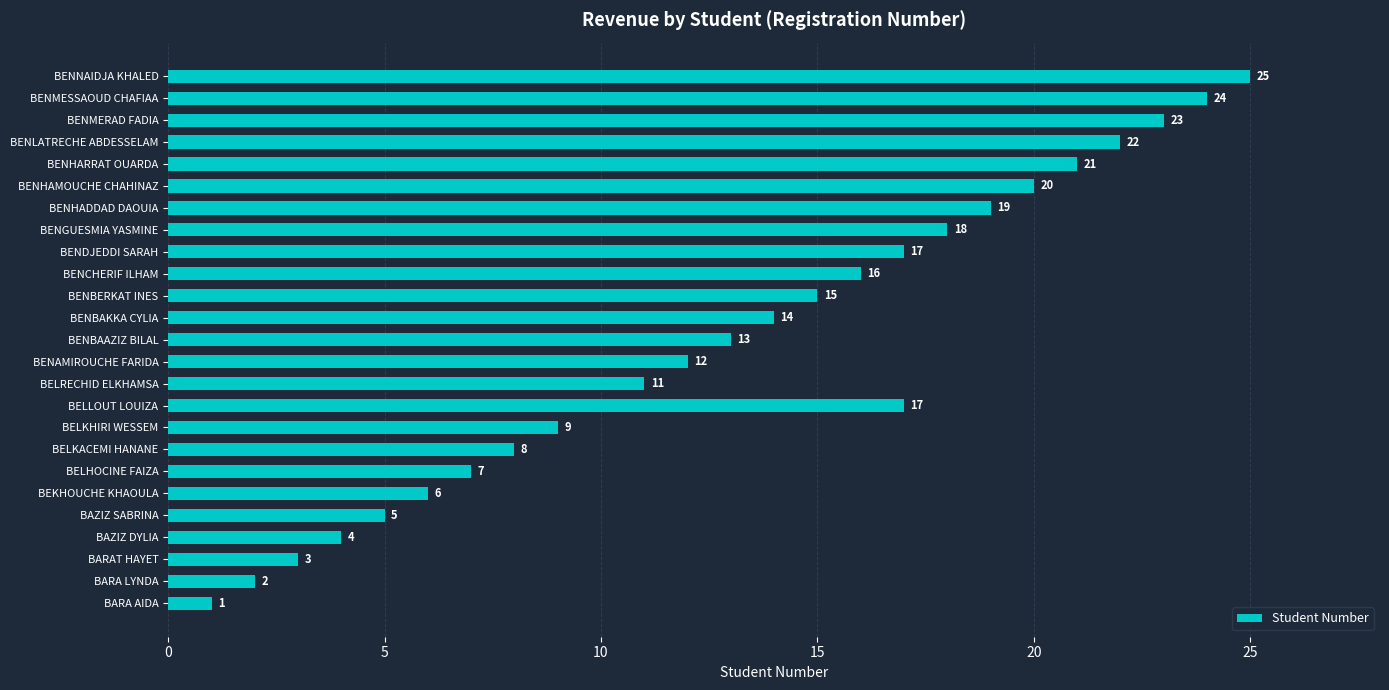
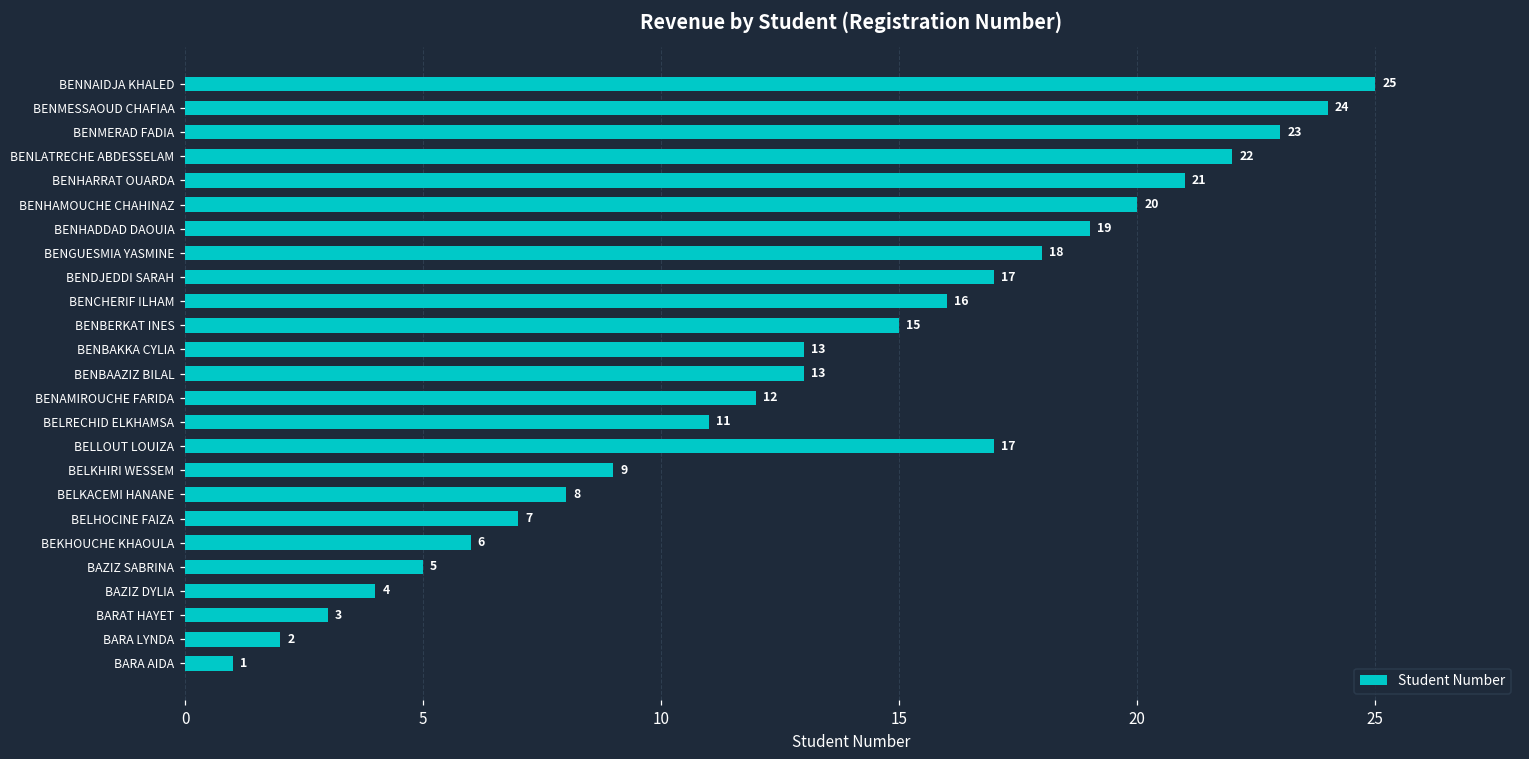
  {
    "BENNAIDJA KHALED": 25,
    "BENMESSAOUD CHAFIAA": 24,
    "BENMERAD FADIA": 23,
    "BENLATRECHE ABDESSELAM": 22,
    "BENHARRAT OUARDA": 21,
    "BENHAMOUCHE CHAHINAZ": 20,
    "BENHADDAD DAOUIA": 19,
    "BENGUESMIA YASMINE": 18,
    "BENDJEDDI SARAH": 17,
    "BENCHERIF ILHAM": 16,
    "BENBERKAT INES": 15,
-   "BENBAKKA CYLIA": 14,
+   "BENBAKKA CYLIA": 13,
    "BENBAAZIZ BILAL": 13,
    "BENAMIROUCHE FARIDA": 12,
    "BELRECHID ELKHAMSA": 11,
    "BELLOUT LOUIZA": 17,
    "BELKHIRI WESSEM": 9,
    "BELKACEMI HANANE": 8,
    "BELHOCINE FAIZA": 7,
    "BEKHOUCHE KHAOULA": 6,
    "BAZIZ SABRINA": 5,
    "BAZIZ DYLIA": 4,
    "BARAT HAYET": 3,
    "BARA LYNDA": 2,
    "BARA AIDA": 1
  }
